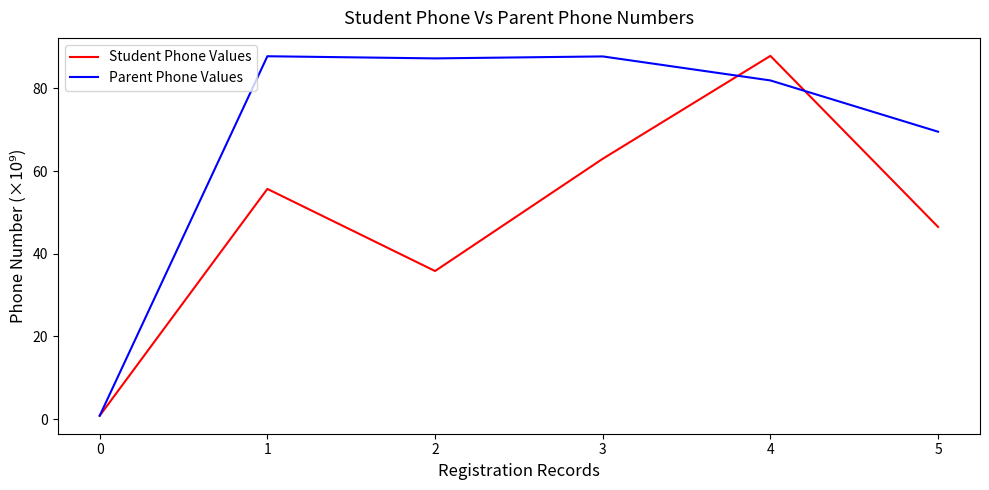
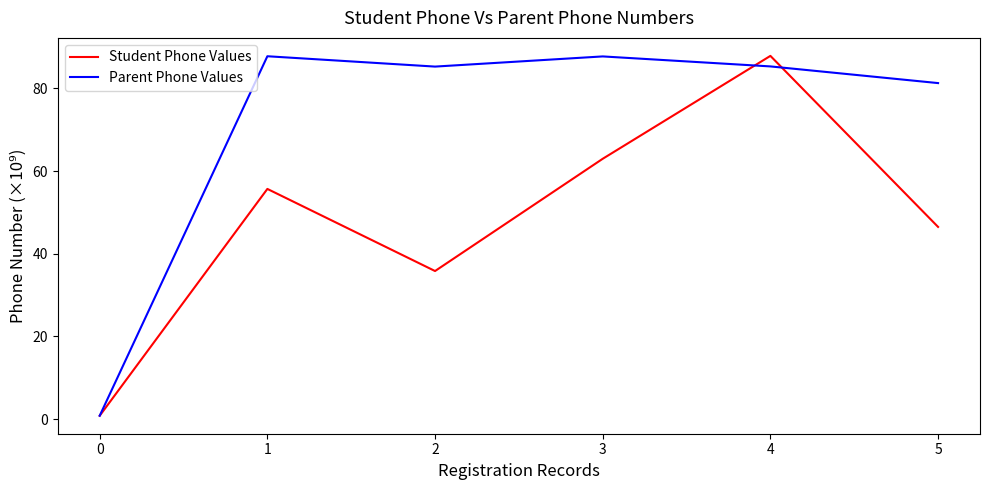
  {
    "Student Phone Values": {
      "1": 56,
      "2": 36,
      "3": 63,
      "4": 88,
      "5": 46
    },
    "Parent Phone Values": {
      "1": 88,
-     "2": 87,
+     "2": 85,
      "3": 88,
-     "4": 82,
-     "5": 70
+     "4": 85,
+     "5": 81
    }
  }
